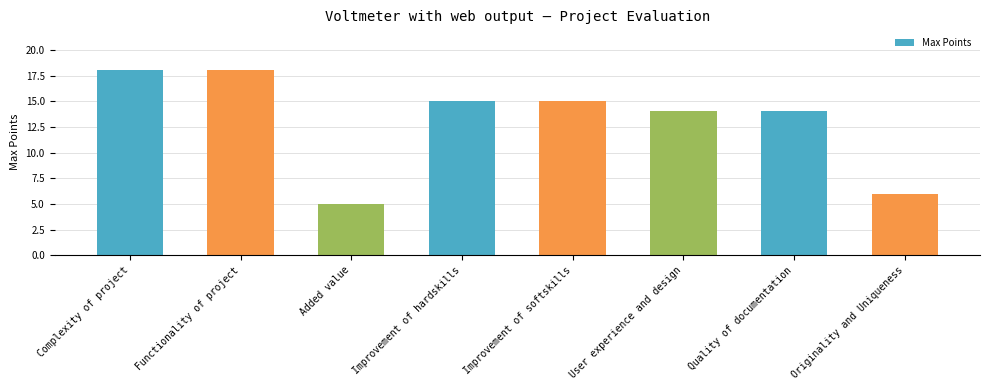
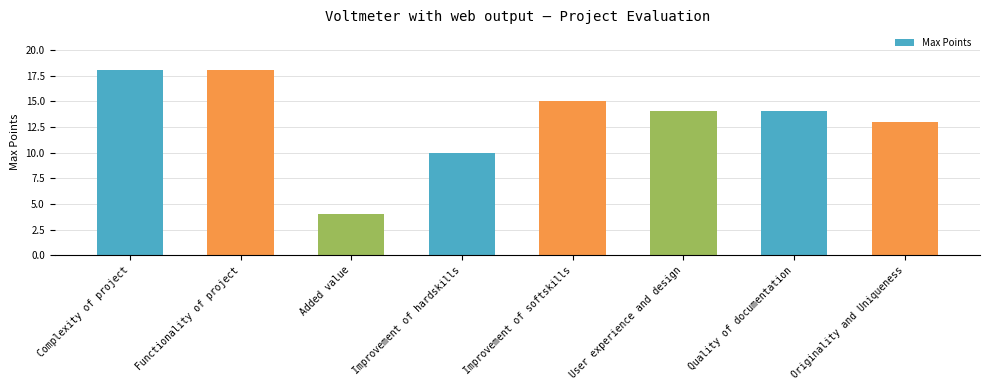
  {
    "Complexity of project": 18,
    "Functionality of project": 18,
-   "Added value": 5,
-   "Improvement of hardskills": 15,
+   "Added value": 4,
+   "Improvement of hardskills": 10,
    "Improvement of softskills": 15,
    "User experience and design": 14,
    "Quality of documentation": 14,
-   "Originality and Uniqueness": 6
+   "Originality and Uniqueness": 13
  }
